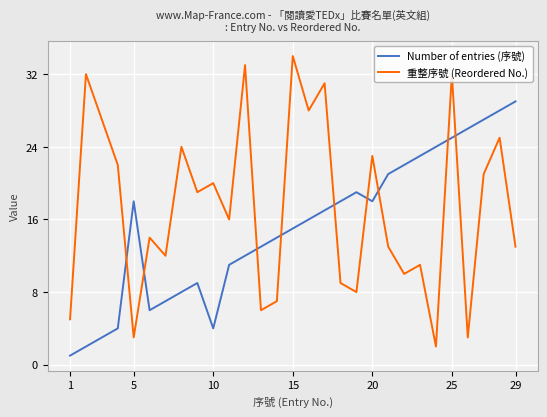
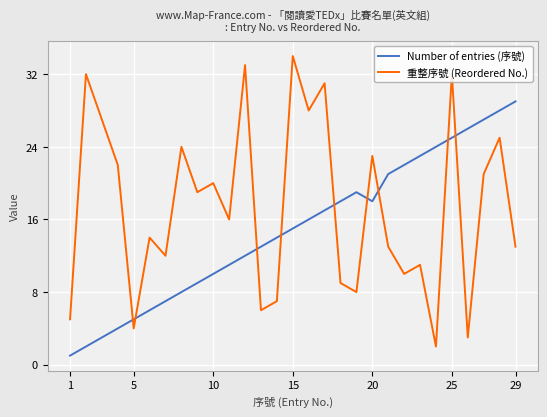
  {
    "Number of entries (序號)": {
      "1": 1,
-     "5": 18,
-     "10": 4,
+     "5": 5,
+     "10": 10,
      "15": 15,
      "20": 18,
      "25": 25,
      "29": 29
    },
    "重整序號 (Reordered No.)": {
      "1": 5,
-     "5": 3,
+     "5": 4,
      "10": 20,
      "15": 34,
      "20": 23,
      "29": 13
    }
  }
